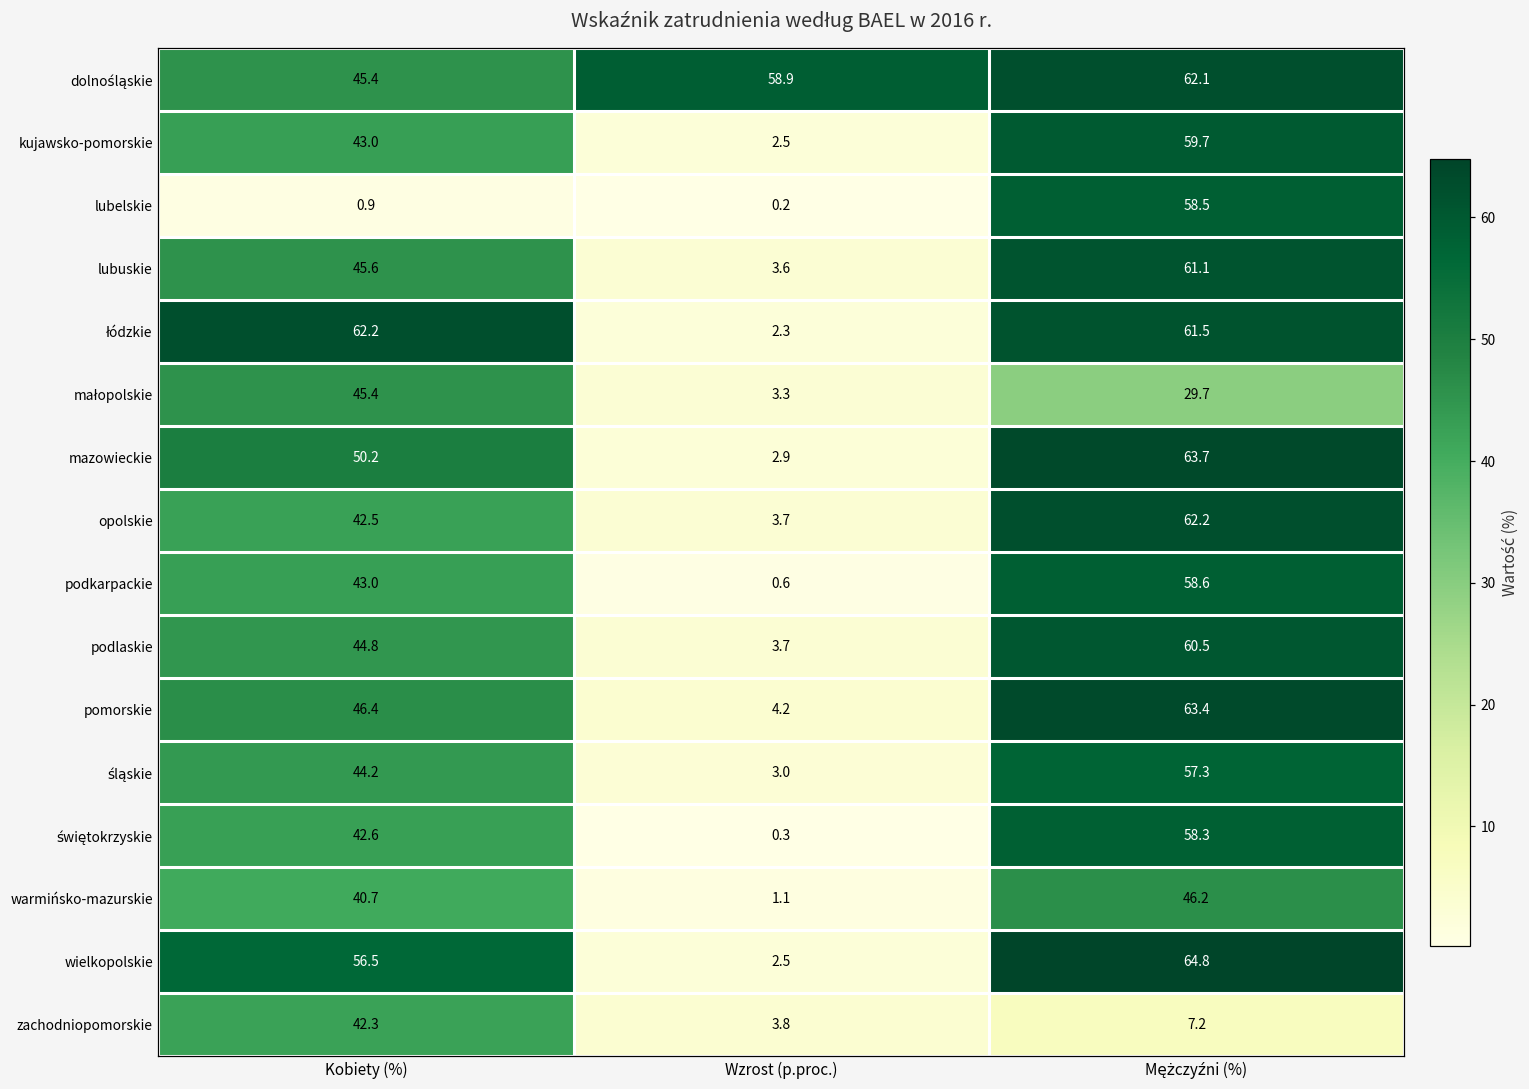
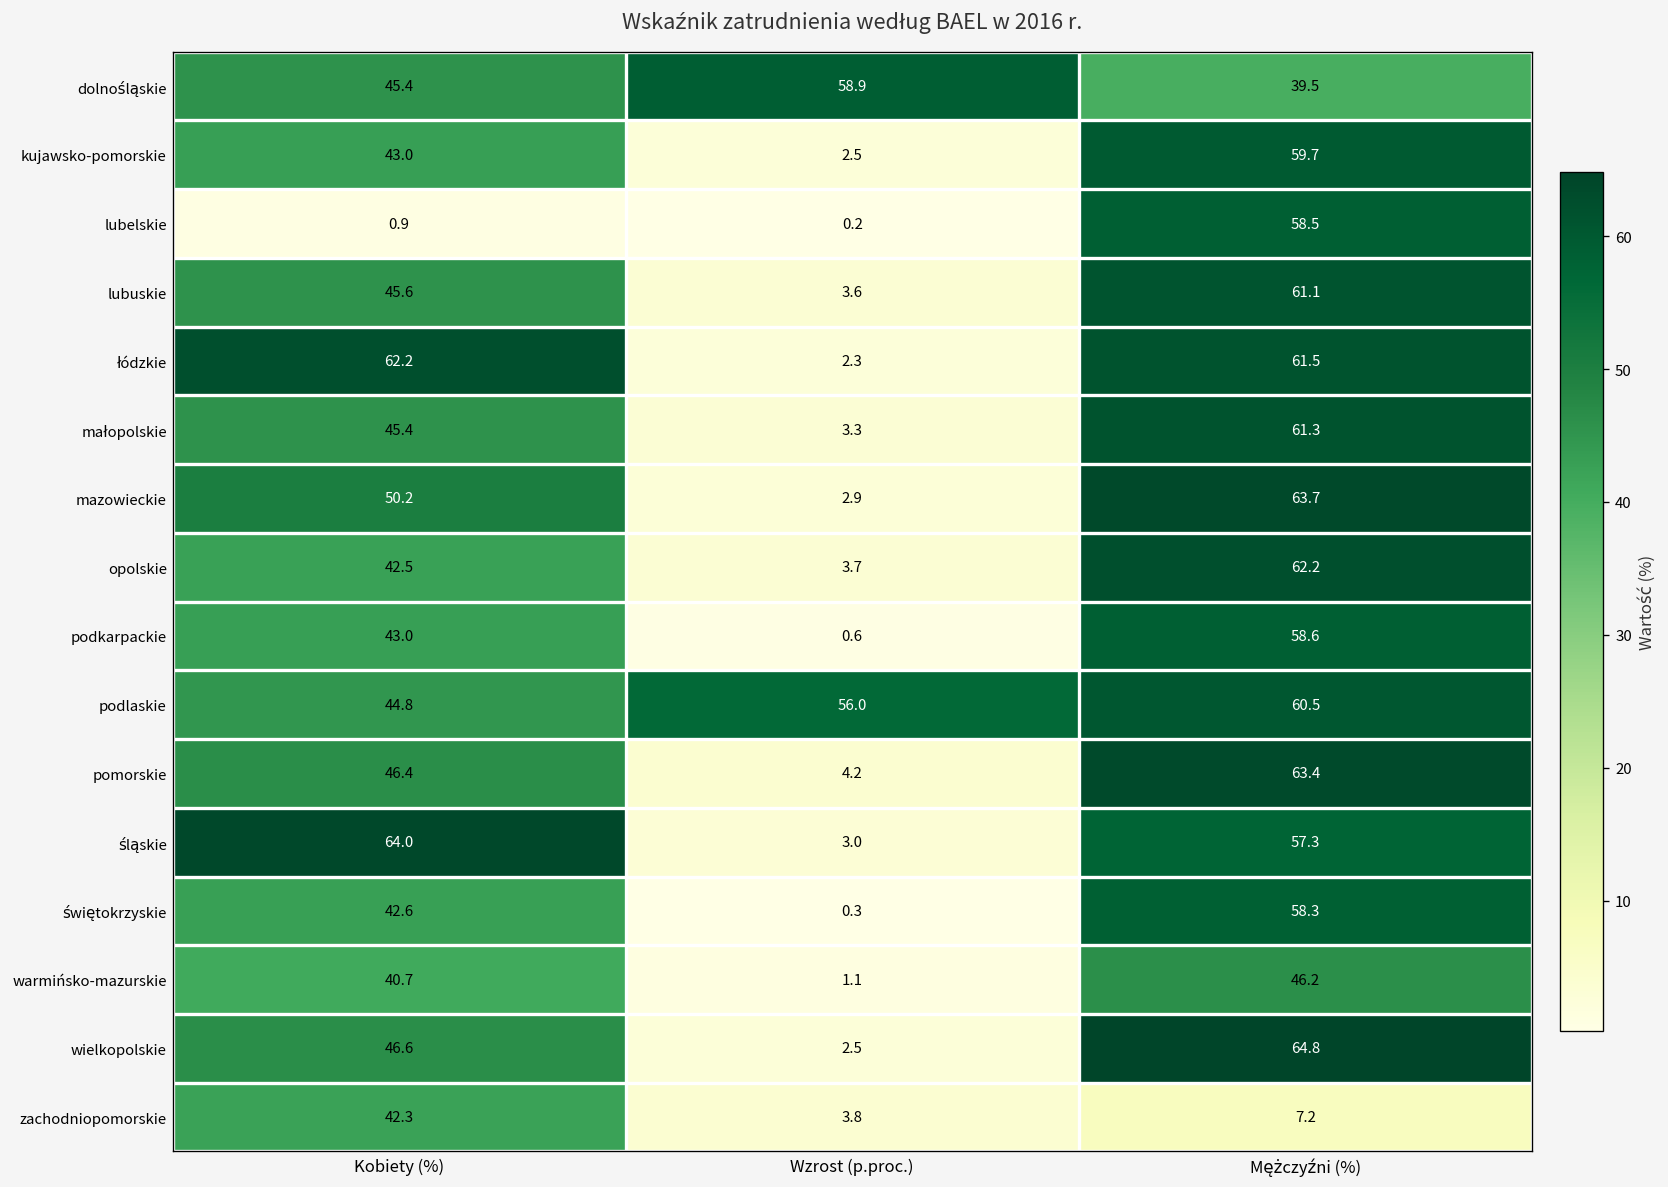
  {
    "dolnośląskie": {
      "Kobiety (%)": 45.4,
      "Wzrost (p.proc.)": 58.9,
-     "Mężczyźni (%)": 62.1
+     "Mężczyźni (%)": 39.5
    },
    "kujawsko-pomorskie": {
      "Kobiety (%)": 43.0,
      "Wzrost (p.proc.)": 2.5,
      "Mężczyźni (%)": 59.7
    },
    "lubelskie": {
      "Kobiety (%)": 0.9,
      "Wzrost (p.proc.)": 0.2,
      "Mężczyźni (%)": 58.5
    },
    "lubuskie": {
      "Kobiety (%)": 45.6,
      "Wzrost (p.proc.)": 3.6,
      "Mężczyźni (%)": 61.1
    },
    "łódzkie": {
      "Kobiety (%)": 62.2,
      "Wzrost (p.proc.)": 2.3,
      "Mężczyźni (%)": 61.5
    },
    "małopolskie": {
      "Kobiety (%)": 45.4,
      "Wzrost (p.proc.)": 3.3,
-     "Mężczyźni (%)": 29.7
+     "Mężczyźni (%)": 61.3
    },
    "mazowieckie": {
      "Kobiety (%)": 50.2,
      "Wzrost (p.proc.)": 2.9,
      "Mężczyźni (%)": 63.7
    },
    "opolskie": {
      "Kobiety (%)": 42.5,
      "Wzrost (p.proc.)": 3.7,
      "Mężczyźni (%)": 62.2
    },
    "podkarpackie": {
      "Kobiety (%)": 43.0,
      "Wzrost (p.proc.)": 0.6,
      "Mężczyźni (%)": 58.6
    },
    "podlaskie": {
      "Kobiety (%)": 44.8,
-     "Wzrost (p.proc.)": 3.7,
+     "Wzrost (p.proc.)": 56.0,
      "Mężczyźni (%)": 60.5
    },
    "pomorskie": {
      "Kobiety (%)": 46.4,
      "Wzrost (p.proc.)": 4.2,
      "Mężczyźni (%)": 63.4
    },
    "śląskie": {
-     "Kobiety (%)": 44.2,
+     "Kobiety (%)": 64.0,
      "Wzrost (p.proc.)": 3.0,
      "Mężczyźni (%)": 57.3
    },
    "świętokrzyskie": {
      "Kobiety (%)": 42.6,
      "Wzrost (p.proc.)": 0.3,
      "Mężczyźni (%)": 58.3
    },
    "warmińsko-mazurskie": {
      "Kobiety (%)": 40.7,
      "Wzrost (p.proc.)": 1.1,
      "Mężczyźni (%)": 46.2
    },
    "wielkopolskie": {
-     "Kobiety (%)": 56.5,
+     "Kobiety (%)": 46.6,
      "Wzrost (p.proc.)": 2.5,
      "Mężczyźni (%)": 64.8
    },
    "zachodniopomorskie": {
      "Kobiety (%)": 42.3,
      "Wzrost (p.proc.)": 3.8,
      "Mężczyźni (%)": 7.2
    }
  }
